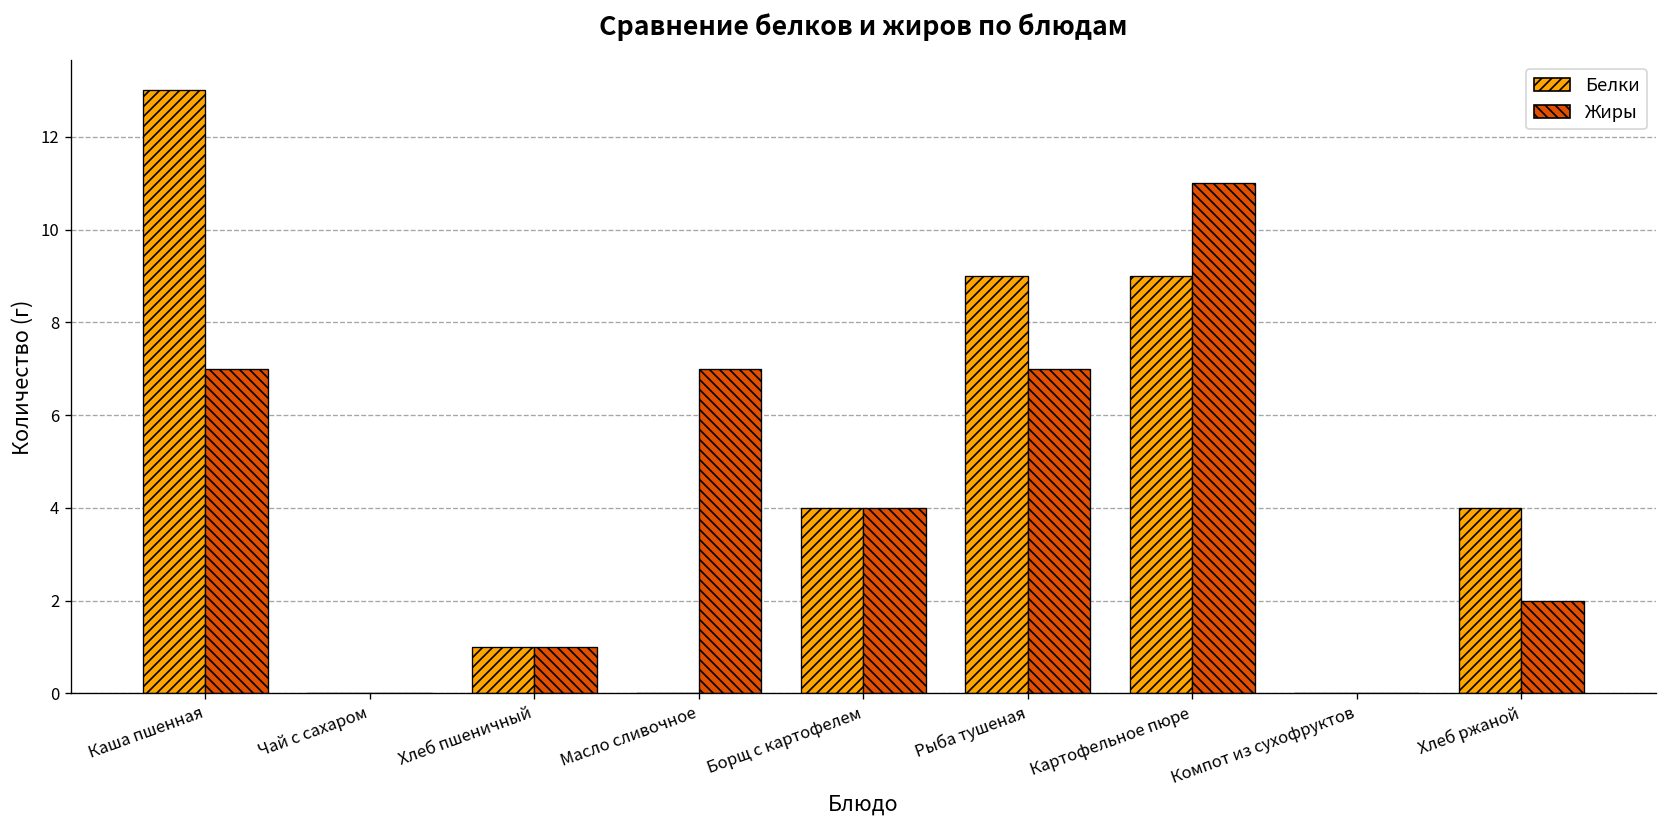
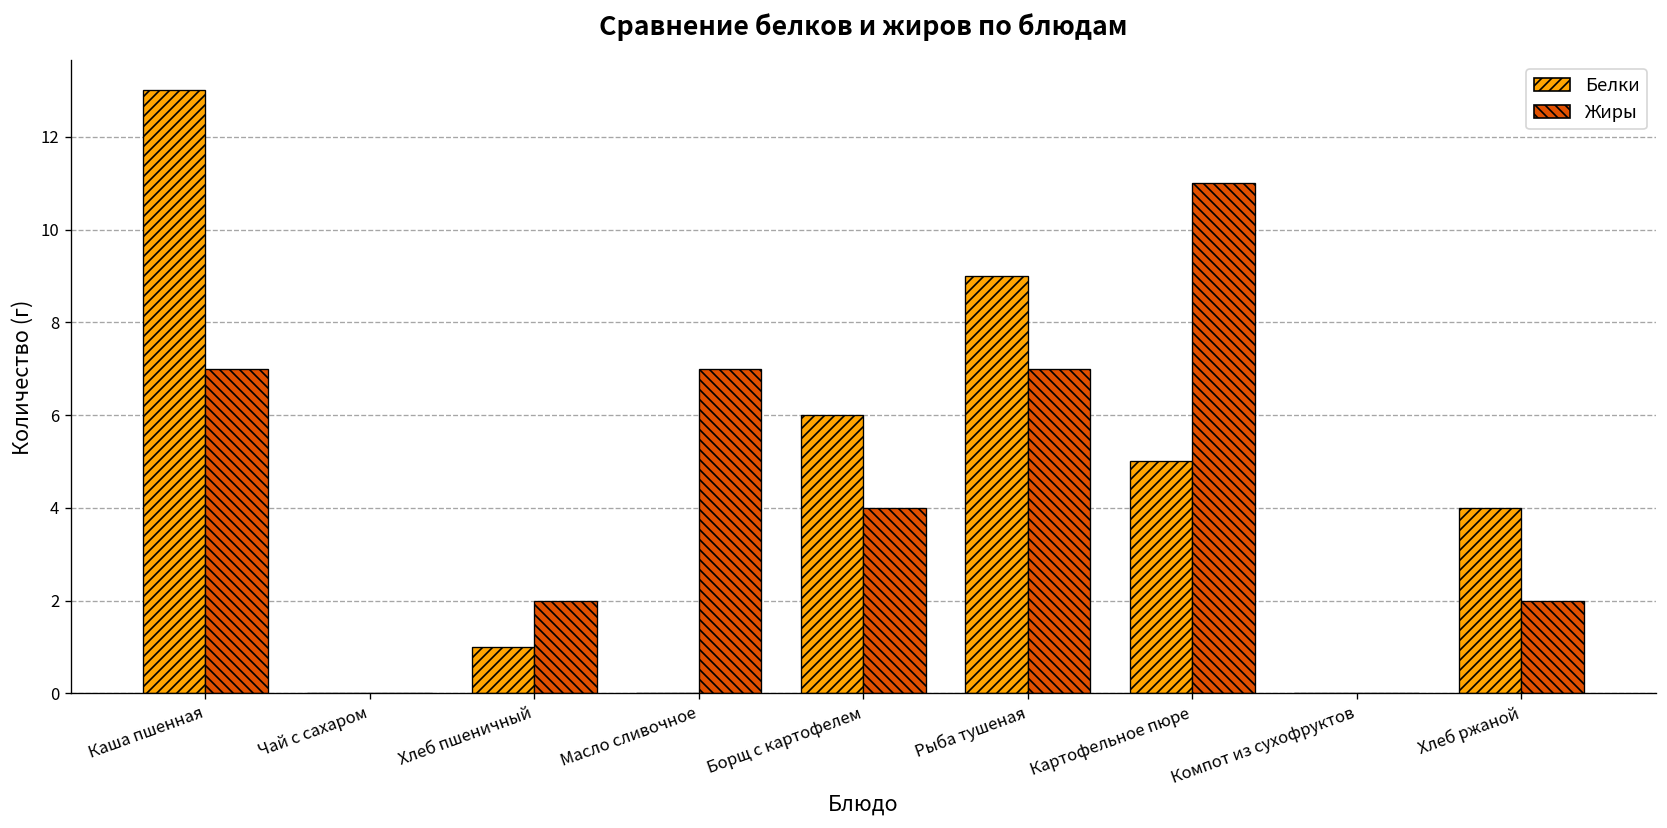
  {
    "Белки": {
      "Каша пшенная": 13,
      "Чай с сахаром": 0,
      "Хлеб пшеничный": 1,
      "Масло сливочное": 0,
-     "Борщ с картофелем": 4,
+     "Борщ с картофелем": 6,
      "Рыба тушеная": 9,
-     "Картофельное пюре": 9,
+     "Картофельное пюре": 5,
      "Компот из сухофруктов": 0,
      "Хлеб ржаной": 4
    },
    "Жиры": {
      "Каша пшенная": 7,
      "Чай с сахаром": 0,
-     "Хлеб пшеничный": 1,
+     "Хлеб пшеничный": 2,
      "Масло сливочное": 7,
      "Борщ с картофелем": 4,
      "Рыба тушеная": 7,
      "Картофельное пюре": 11,
      "Компот из сухофруктов": 0,
      "Хлеб ржаной": 2
    }
  }
